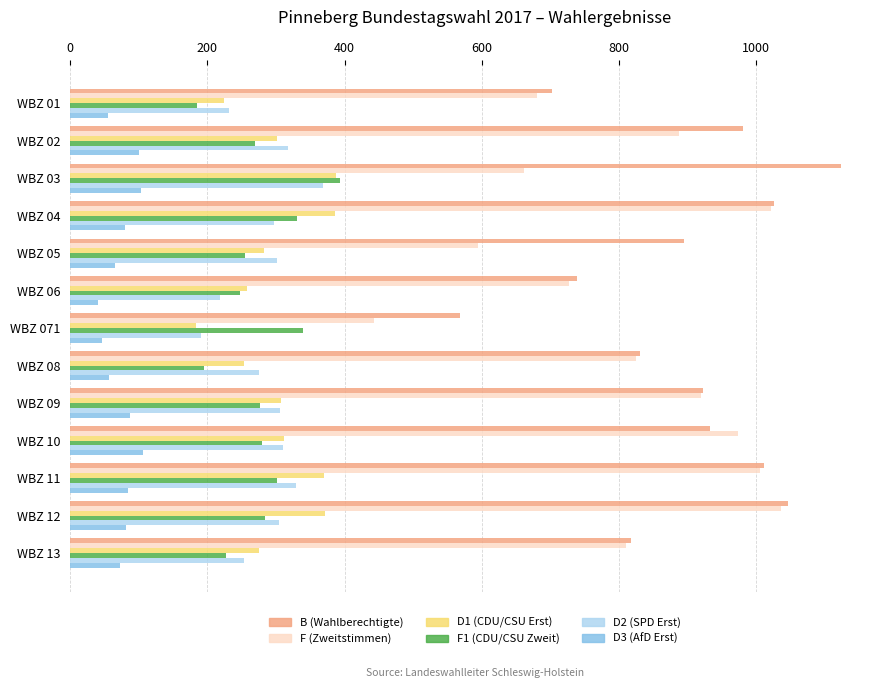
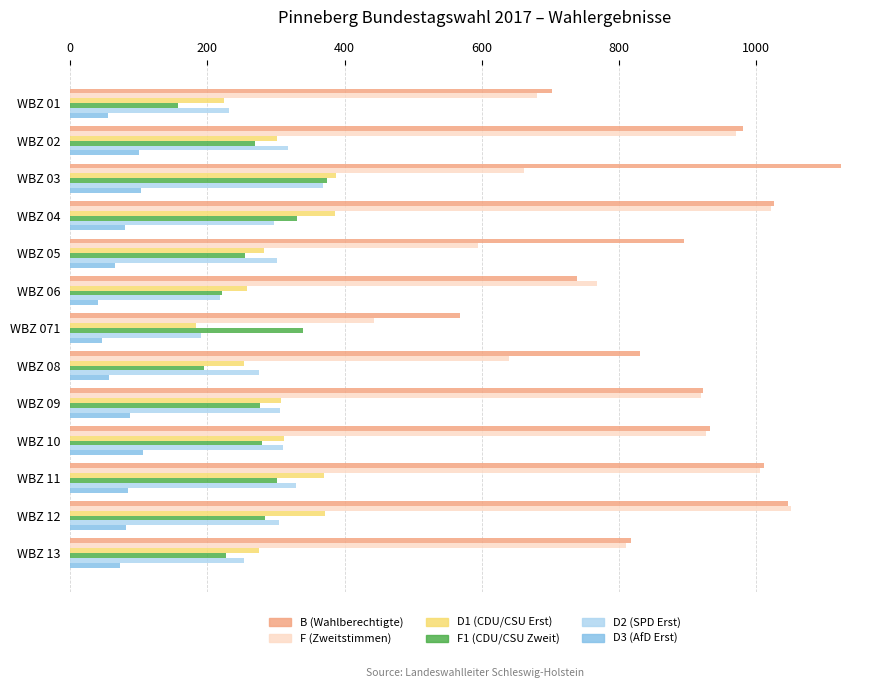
  {
    "F (Zweitstimmen)": {
      "WBZ 01": 680,
-     "WBZ 02": 890,
+     "WBZ 02": 970,
      "WBZ 03": 660,
      "WBZ 04": 1020,
      "WBZ 05": 600,
-     "WBZ 06": 730,
+     "WBZ 06": 770,
      "WBZ 071": 440,
-     "WBZ 08": 820,
+     "WBZ 08": 640,
      "WBZ 09": 920,
-     "WBZ 10": 970,
+     "WBZ 10": 930,
      "WBZ 11": 1010,
-     "WBZ 12": 1040,
+     "WBZ 12": 1050,
      "WBZ 13": 810
    },
    "F1 (CDU/CSU Zweit)": {
-     "WBZ 01": 190,
+     "WBZ 01": 160,
      "WBZ 02": 270,
-     "WBZ 03": 390,
+     "WBZ 03": 370,
      "WBZ 04": 330,
      "WBZ 05": 260,
-     "WBZ 06": 250,
+     "WBZ 06": 220,
      "WBZ 071": 340,
      "WBZ 08": 200,
      "WBZ 09": 280,
      "WBZ 10": 280,
      "WBZ 11": 300,
      "WBZ 12": 280,
      "WBZ 13": 230
    }
  }
